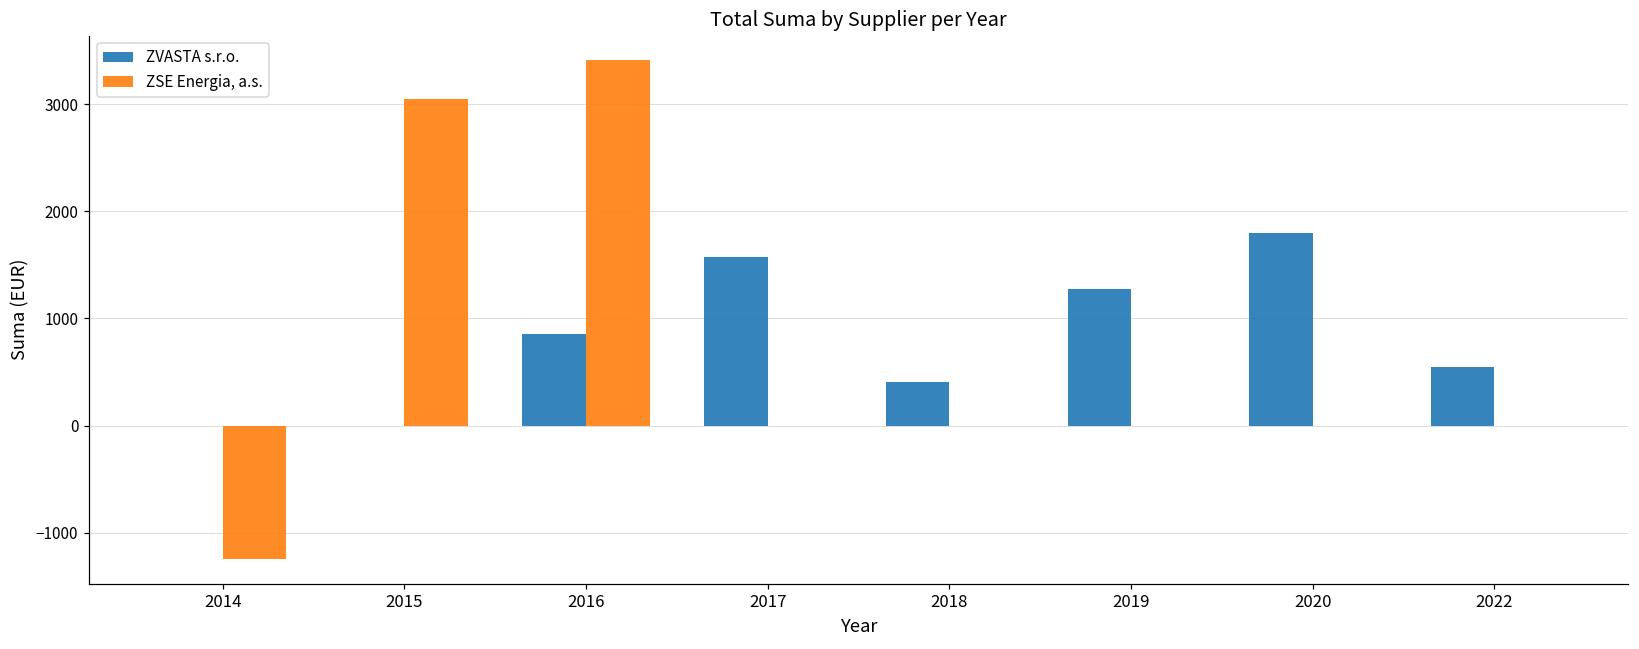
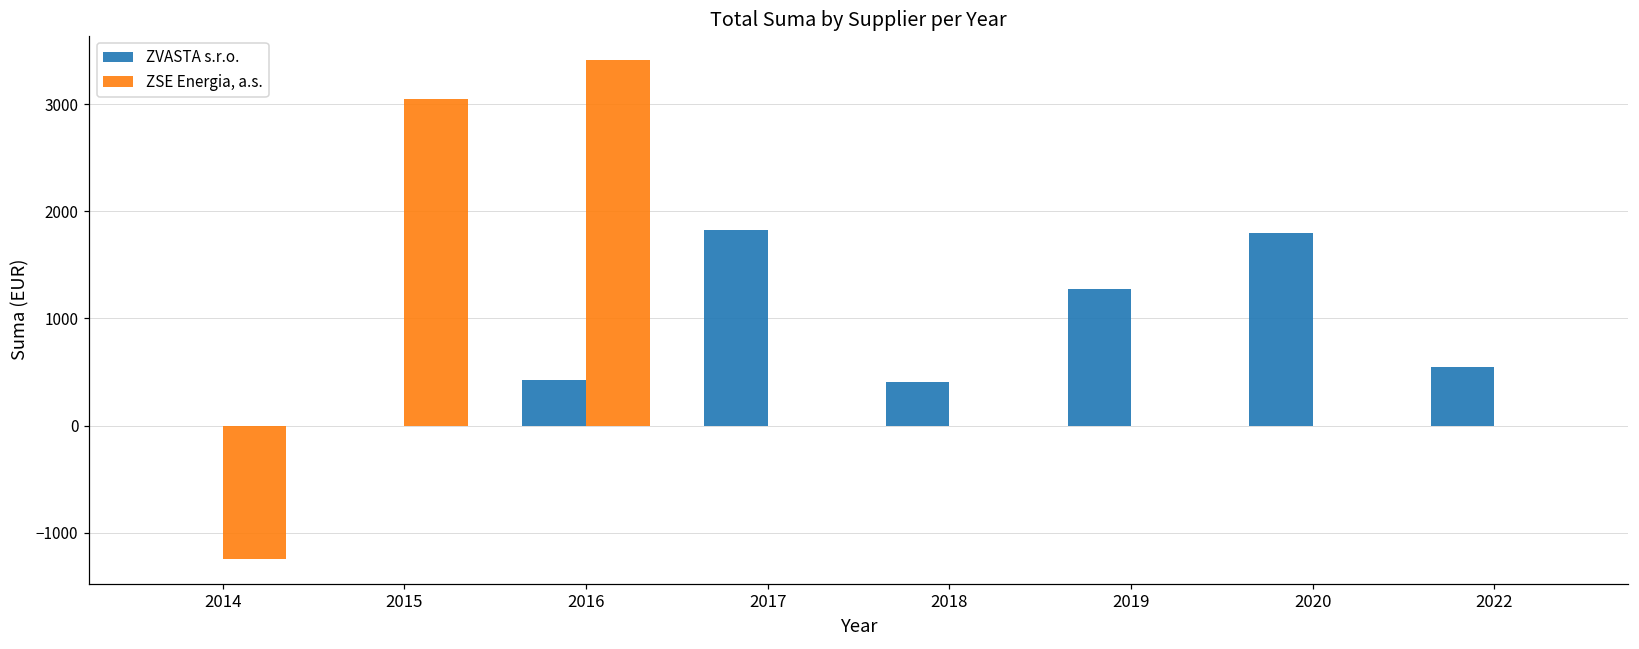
  {
    "ZVASTA s.r.o.": {
      "2014": 0,
      "2015": 0,
-     "2016": 900,
-     "2017": 1600,
+     "2016": 400,
+     "2017": 1800,
      "2018": 400,
      "2019": 1300,
      "2020": 1800,
      "2022": 600
    },
    "ZSE Energia, a.s.": {
      "2014": -1200,
      "2015": 3000,
      "2016": 3400,
      "2017": 0,
      "2018": 0,
      "2019": 0,
      "2020": 0,
      "2022": 0
    }
  }
